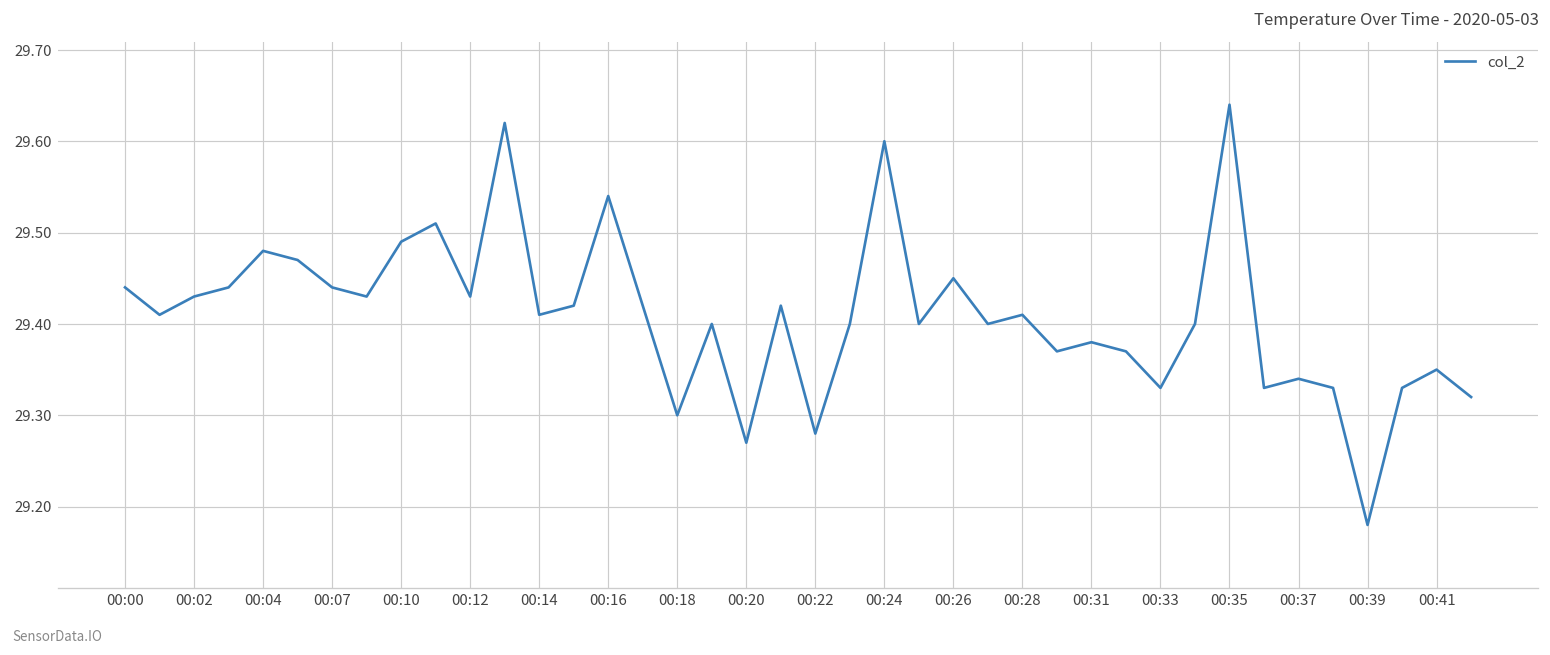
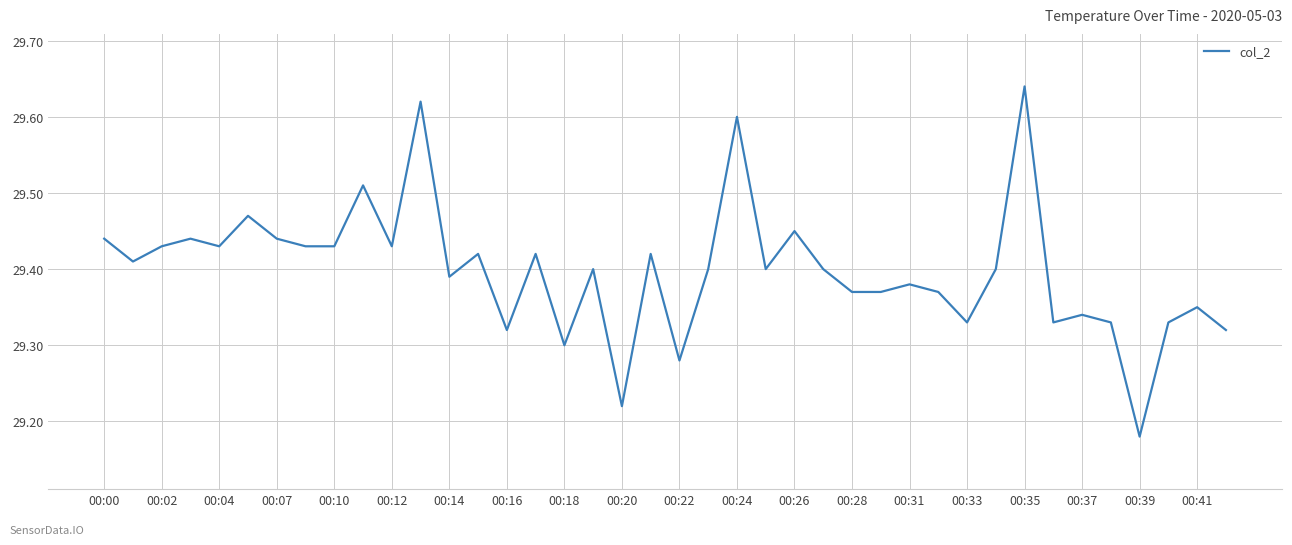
  {
    "00:00": 29.44,
    "00:02": 29.43,
-   "00:04": 29.48,
+   "00:04": 29.43,
    "00:07": 29.44,
-   "00:10": 29.49,
+   "00:10": 29.43,
    "00:12": 29.43,
-   "00:14": 29.41,
-   "00:16": 29.54,
+   "00:14": 29.39,
+   "00:16": 29.32,
    "00:18": 29.30,
-   "00:20": 29.27,
+   "00:20": 29.22,
    "00:22": 29.28,
    "00:24": 29.60,
    "00:26": 29.45,
-   "00:28": 29.41,
+   "00:28": 29.37,
    "00:31": 29.38,
    "00:33": 29.33,
    "00:35": 29.64,
    "00:37": 29.34,
    "00:39": 29.18,
    "00:41": 29.35
  }
